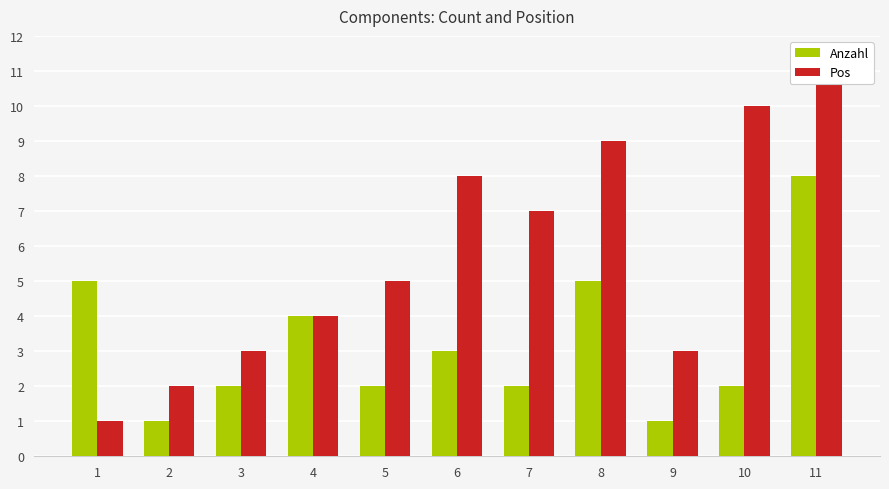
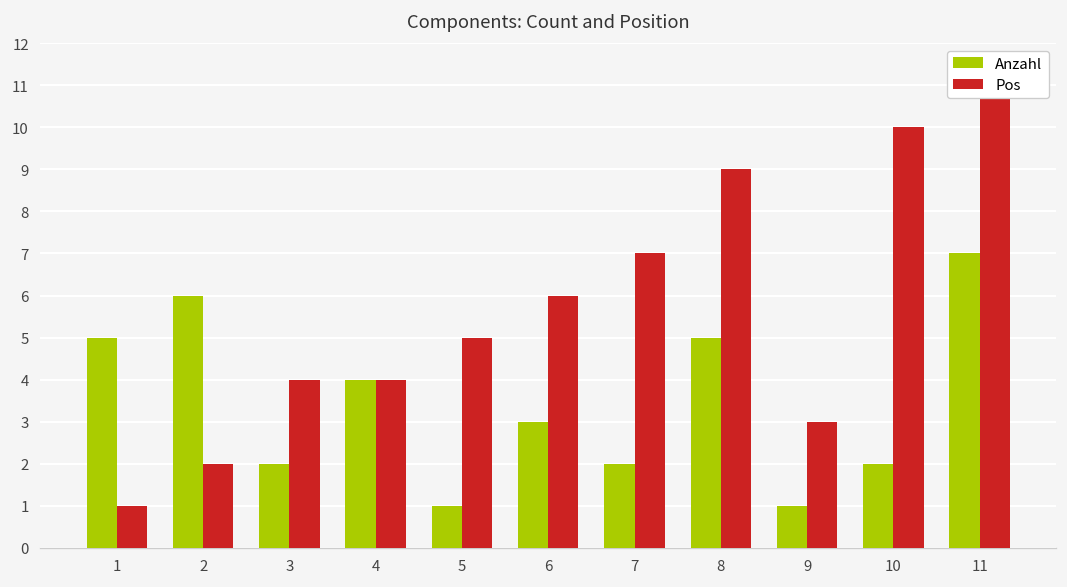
  {
    "Anzahl": {
      "1": 5,
-     "2": 1,
+     "2": 6,
      "3": 2,
      "4": 4,
-     "5": 2,
+     "5": 1,
      "6": 3,
      "7": 2,
      "8": 5,
      "9": 1,
      "10": 2,
-     "11": 8
+     "11": 7
    },
    "Pos": {
      "1": 1,
      "2": 2,
-     "3": 3,
+     "3": 4,
      "4": 4,
      "5": 5,
-     "6": 8,
+     "6": 6,
      "7": 7,
      "8": 9,
      "9": 3,
      "10": 10
    }
  }
